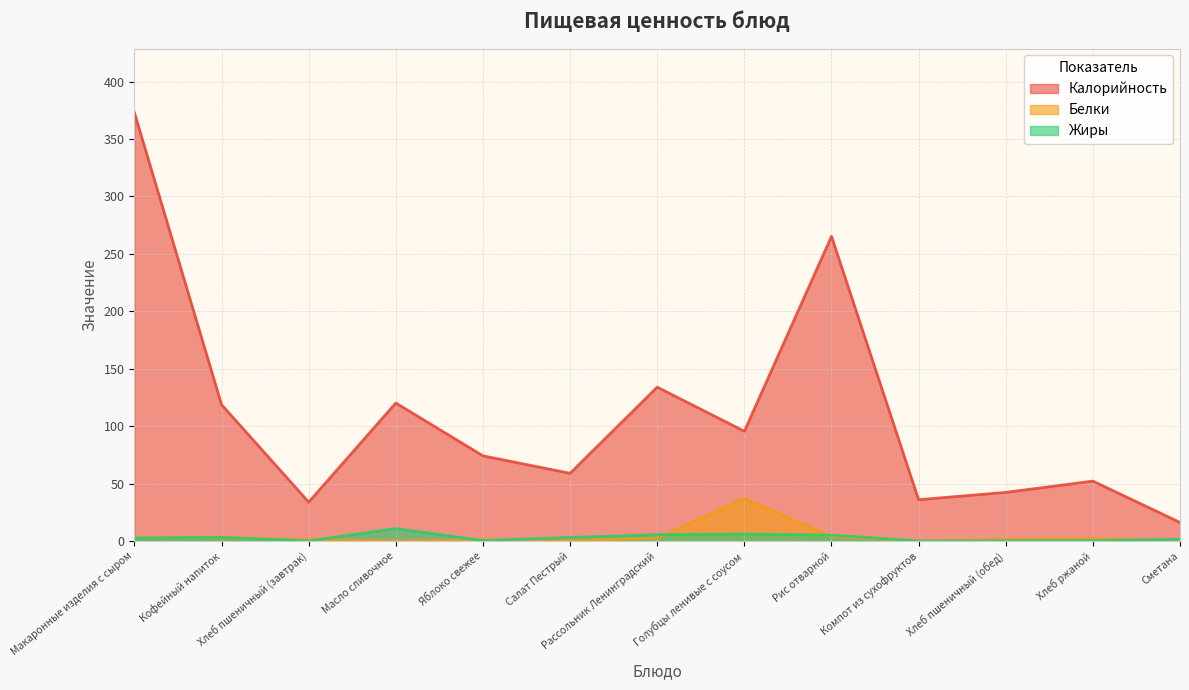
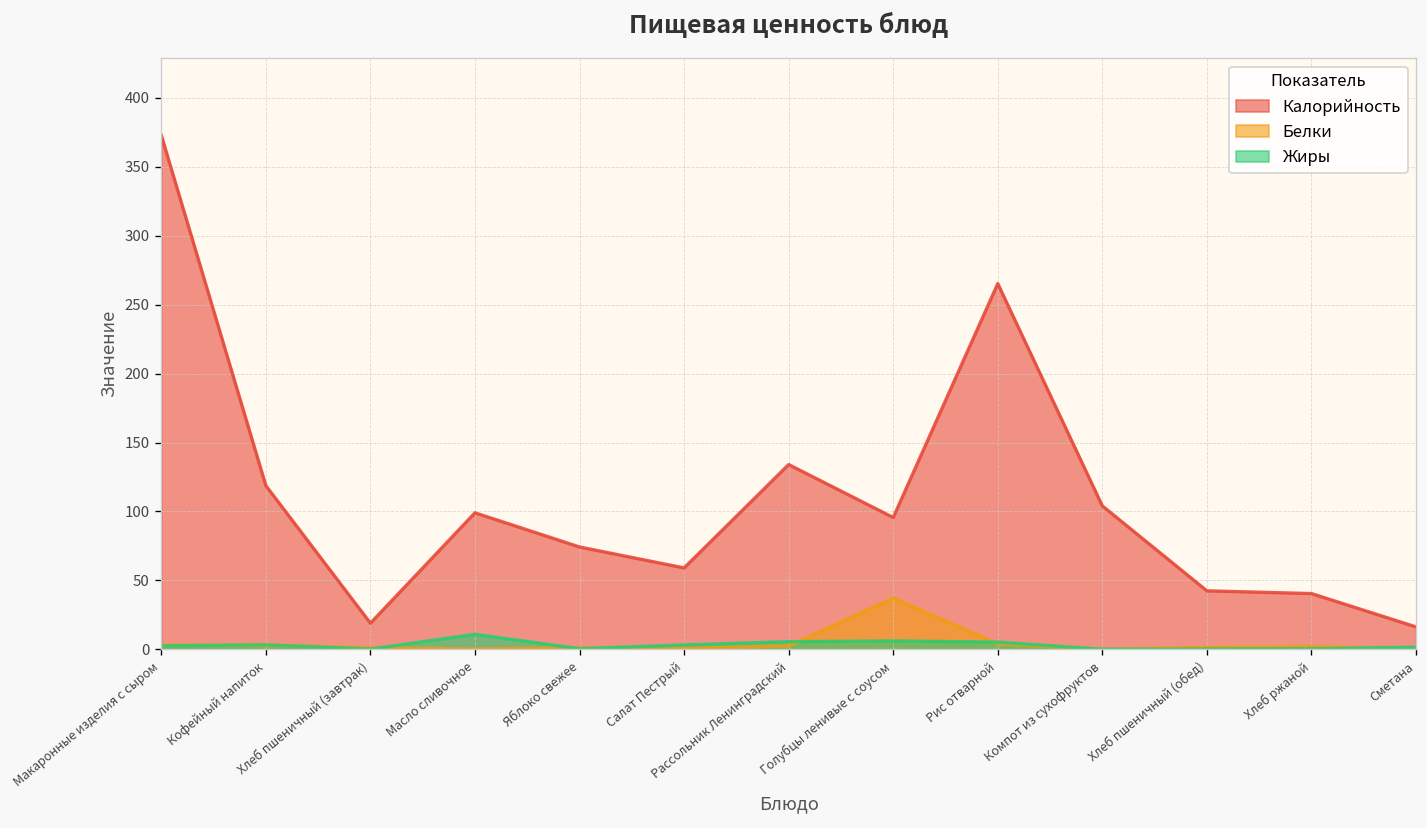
  {
    "Калорийность": {
      "Макаронные изделия с сыром": 373,
      "Кофейный напиток": 119,
-     "Хлеб пшеничный (завтрак)": 34,
-     "Масло сливочное": 120,
+     "Хлеб пшеничный (завтрак)": 19,
+     "Масло сливочное": 99,
      "Яблоко свежее": 74,
      "Салат Пестрый": 59,
      "Рассольник Ленинградский": 134,
      "Голубцы ленивые с соусом": 96,
      "Рис отварной": 265,
-     "Компот из сухофруктов": 36,
+     "Компот из сухофруктов": 104,
      "Хлеб пшеничный (обед)": 42,
-     "Хлеб ржаной": 52,
+     "Хлеб ржаной": 40,
      "Сметана": 16
    },
    "Белки": {
      "Масло сливочное": 0,
      "Салат Пестрый": 1,
      "Рассольник Ленинградский": 2,
      "Голубцы ленивые с соусом": 37
    },
    "Жиры": {
      "Масло сливочное": 11,
      "Салат Пестрый": 3,
      "Рассольник Ленинградский": 6,
      "Голубцы ленивые с соусом": 6
    }
  }
